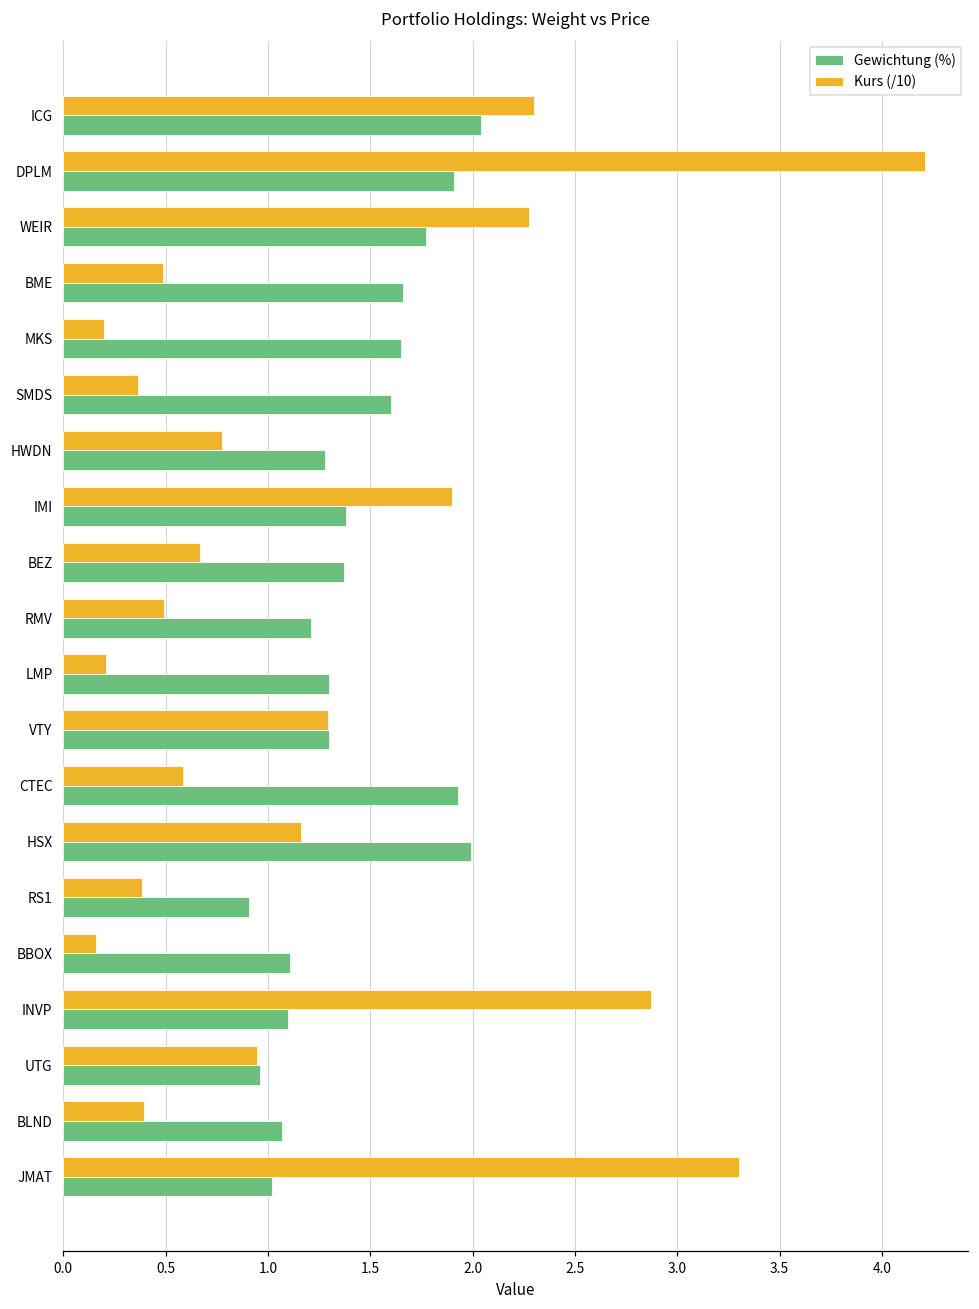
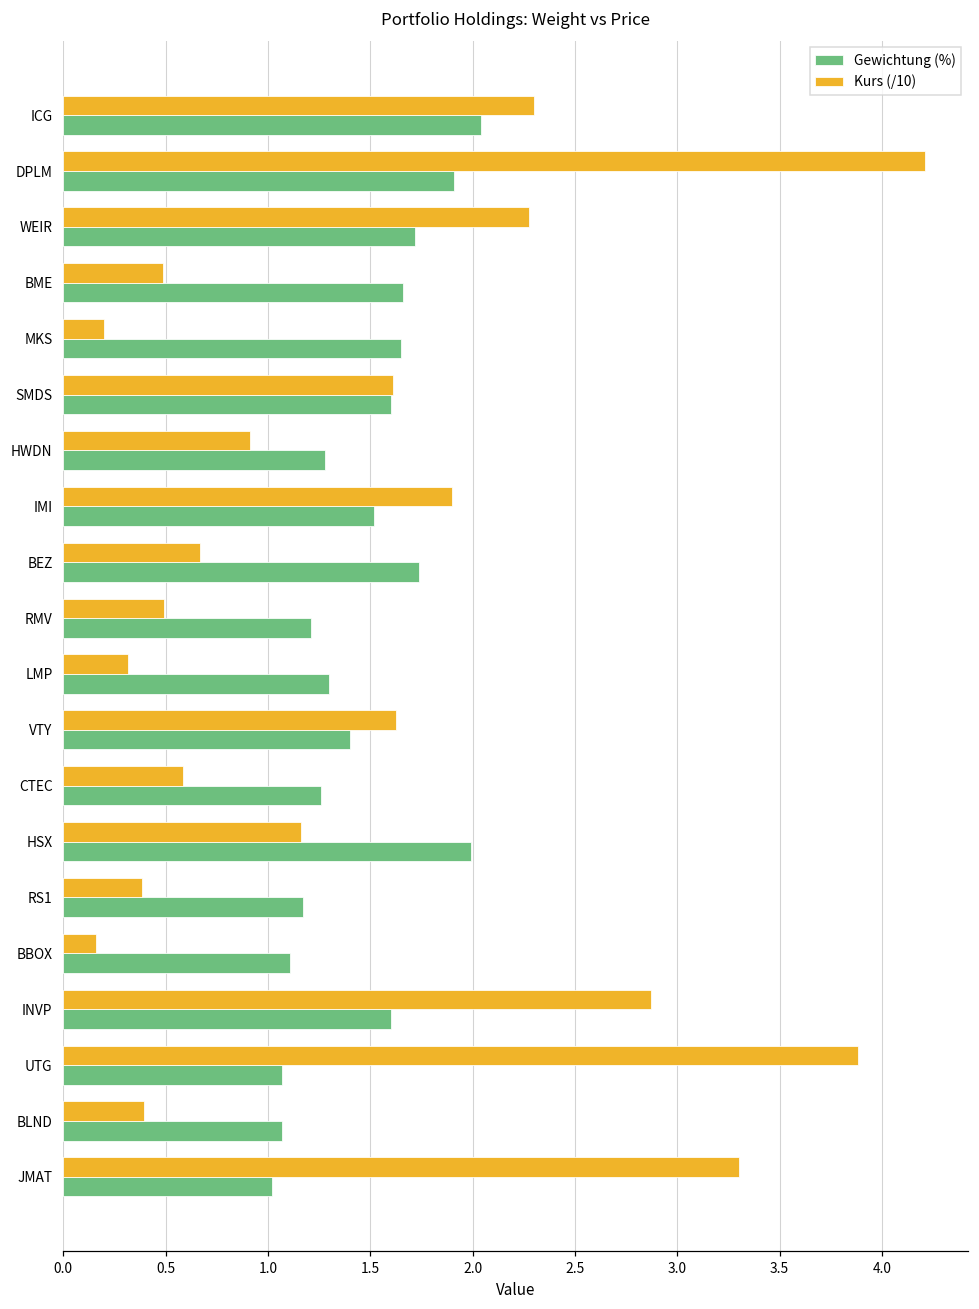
  {
    "Gewichtung (%)": {
      "ICG": 2.04,
      "DPLM": 1.91,
-     "WEIR": 1.77,
+     "WEIR": 1.72,
      "BME": 1.66,
      "MKS": 1.65,
      "SMDS": 1.60,
      "HWDN": 1.28,
-     "IMI": 1.38,
-     "BEZ": 1.37,
+     "IMI": 1.52,
+     "BEZ": 1.74,
      "RMV": 1.21,
      "LMP": 1.30,
-     "VTY": 1.3,
-     "CTEC": 1.93,
+     "VTY": 1.4,
+     "CTEC": 1.26,
      "HSX": 1.99,
-     "RS1": 0.91,
+     "RS1": 1.17,
      "BBOX": 1.11,
-     "INVP": 1.1,
-     "UTG": 0.96,
+     "INVP": 1.6,
+     "UTG": 1.07,
      "BLND": 1.07,
      "JMAT": 1.02
    },
    "Kurs (/10)": {
      "ICG": 2.30,
      "DPLM": 4.21,
      "WEIR": 2.28,
      "BME": 0.49,
      "MKS": 0.20,
-     "SMDS": 0.37,
-     "HWDN": 0.77,
+     "SMDS": 1.61,
+     "HWDN": 0.91,
      "IMI": 1.90,
      "BEZ": 0.67,
      "RMV": 0.49,
-     "LMP": 0.21,
-     "VTY": 1.29,
+     "LMP": 0.32,
+     "VTY": 1.63,
      "CTEC": 0.59,
      "HSX": 1.16,
      "RS1": 0.39,
      "BBOX": 0.16,
      "INVP": 2.87,
-     "UTG": 0.95,
+     "UTG": 3.88,
      "BLND": 0.40,
      "JMAT": 3.30
    }
  }
